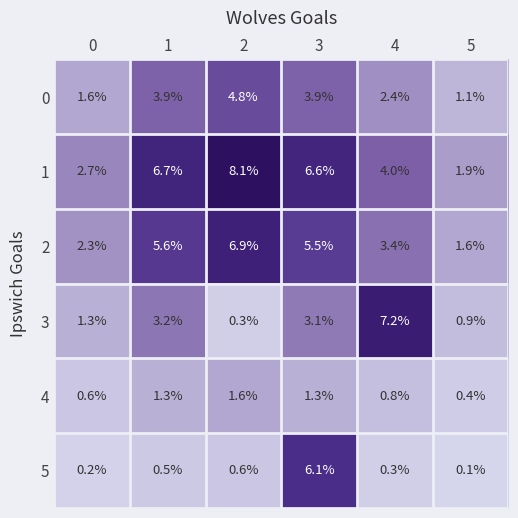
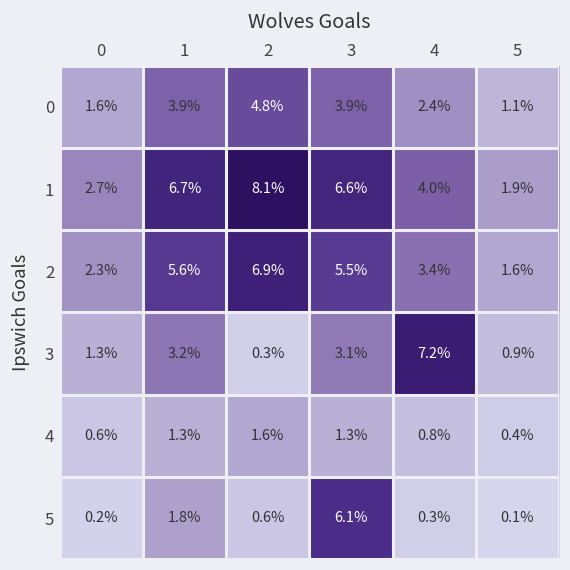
  {
    "0": {
      "0": "1.6%",
      "1": "3.9%",
      "2": "4.8%",
      "3": "3.9%",
      "4": "2.4%",
      "5": "1.1%"
    },
    "1": {
      "0": "2.7%",
      "1": "6.7%",
      "2": "8.1%",
      "3": "6.6%",
      "4": "4.0%",
      "5": "1.9%"
    },
    "2": {
      "0": "2.3%",
      "1": "5.6%",
      "2": "6.9%",
      "3": "5.5%",
      "4": "3.4%",
      "5": "1.6%"
    },
    "3": {
      "0": "1.3%",
      "1": "3.2%",
      "2": "0.3%",
      "3": "3.1%",
      "4": "7.2%",
      "5": "0.9%"
    },
    "4": {
      "0": "0.6%",
      "1": "1.3%",
      "2": "1.6%",
      "3": "1.3%",
      "4": "0.8%",
      "5": "0.4%"
    },
    "5": {
      "0": "0.2%",
-     "1": "0.5%",
+     "1": "1.8%",
      "2": "0.6%",
      "3": "6.1%",
      "4": "0.3%",
      "5": "0.1%"
    }
  }
